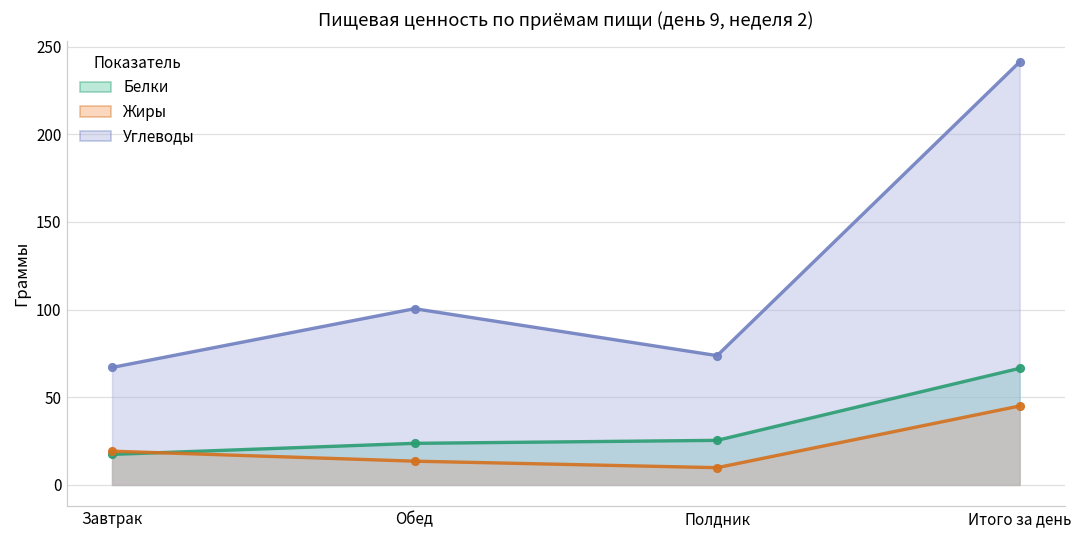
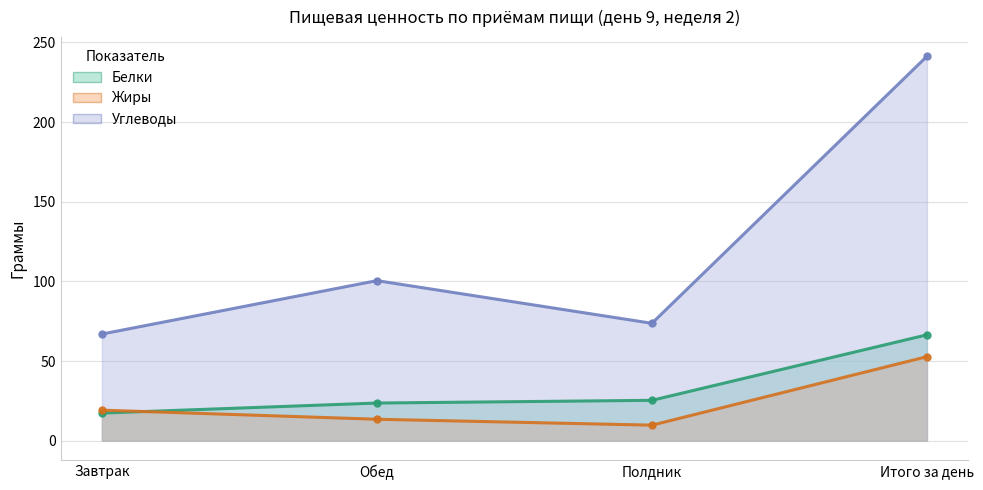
  {
    "Жиры": {
      "Завтрак": 19,
      "Обед": 14,
      "Полдник": 10,
-     "Итого за день": 45
+     "Итого за день": 53
    }
  }
